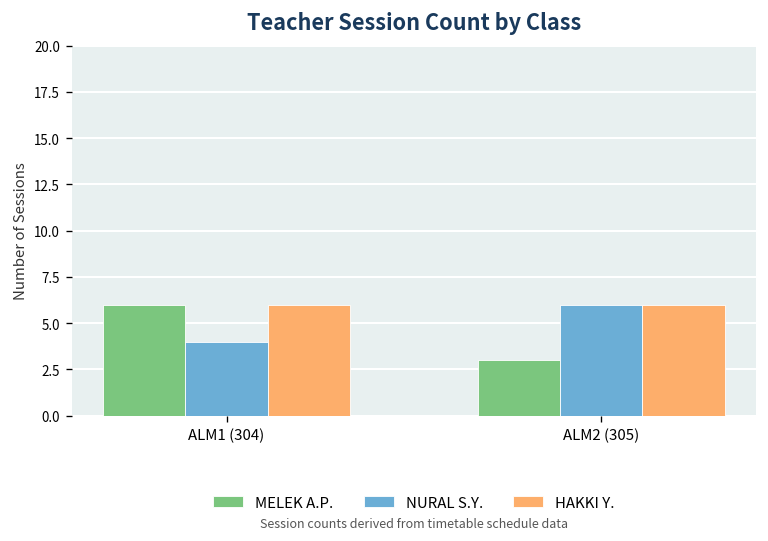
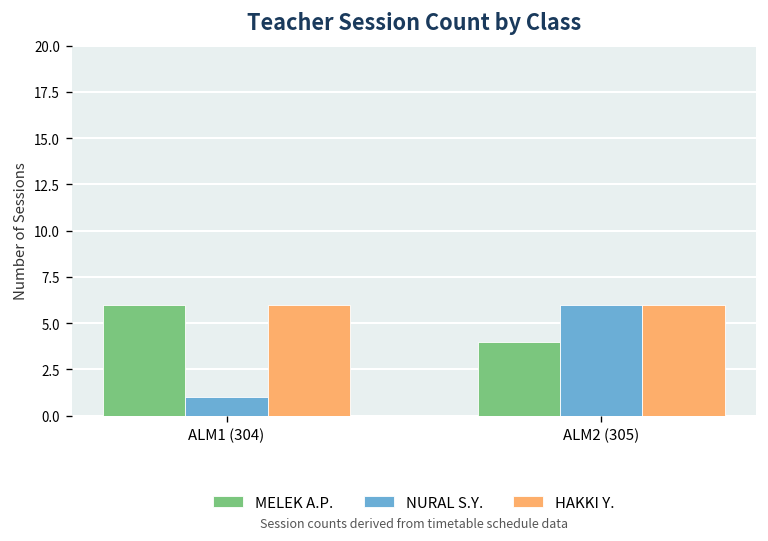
  {
    "MELEK A.P.": {
      "ALM1 (304)": 6,
-     "ALM2 (305)": 3
+     "ALM2 (305)": 4
    },
    "NURAL S.Y.": {
-     "ALM1 (304)": 4,
+     "ALM1 (304)": 1,
      "ALM2 (305)": 6
    },
    "HAKKI Y.": {
      "ALM1 (304)": 6,
      "ALM2 (305)": 6
    }
  }
